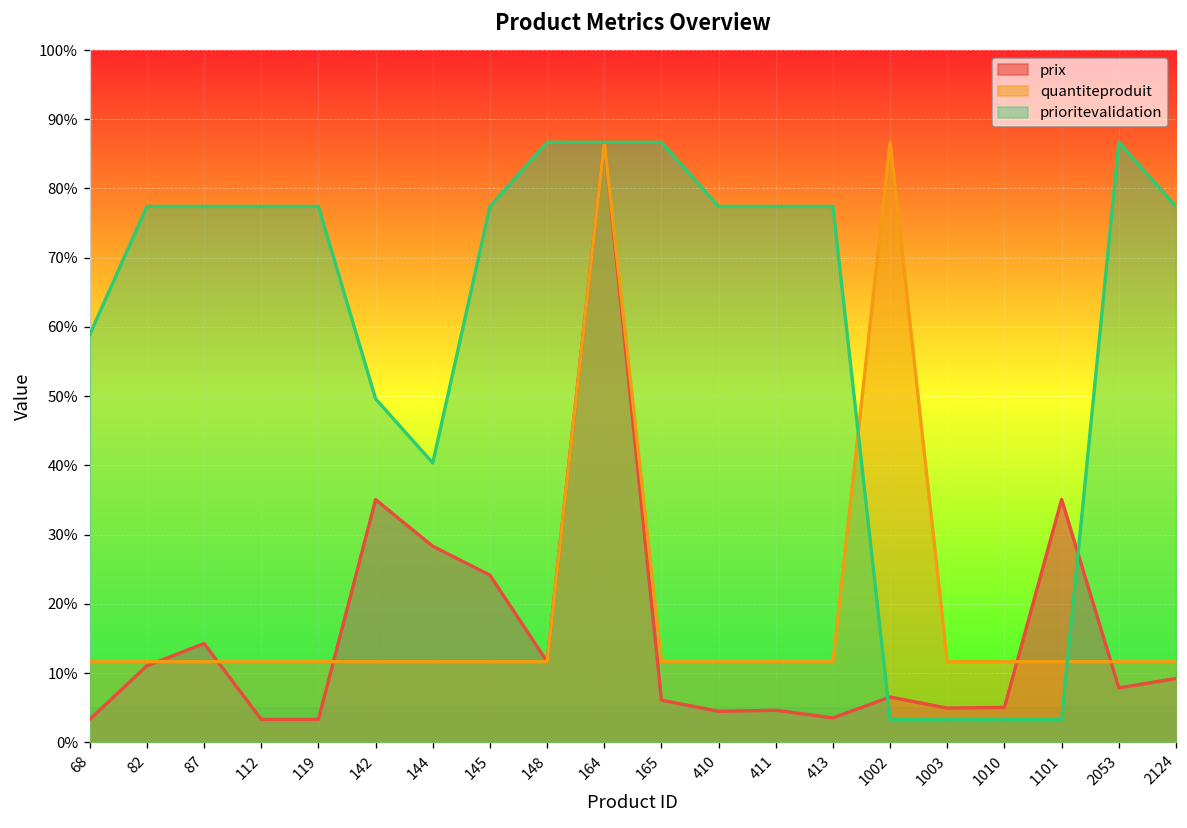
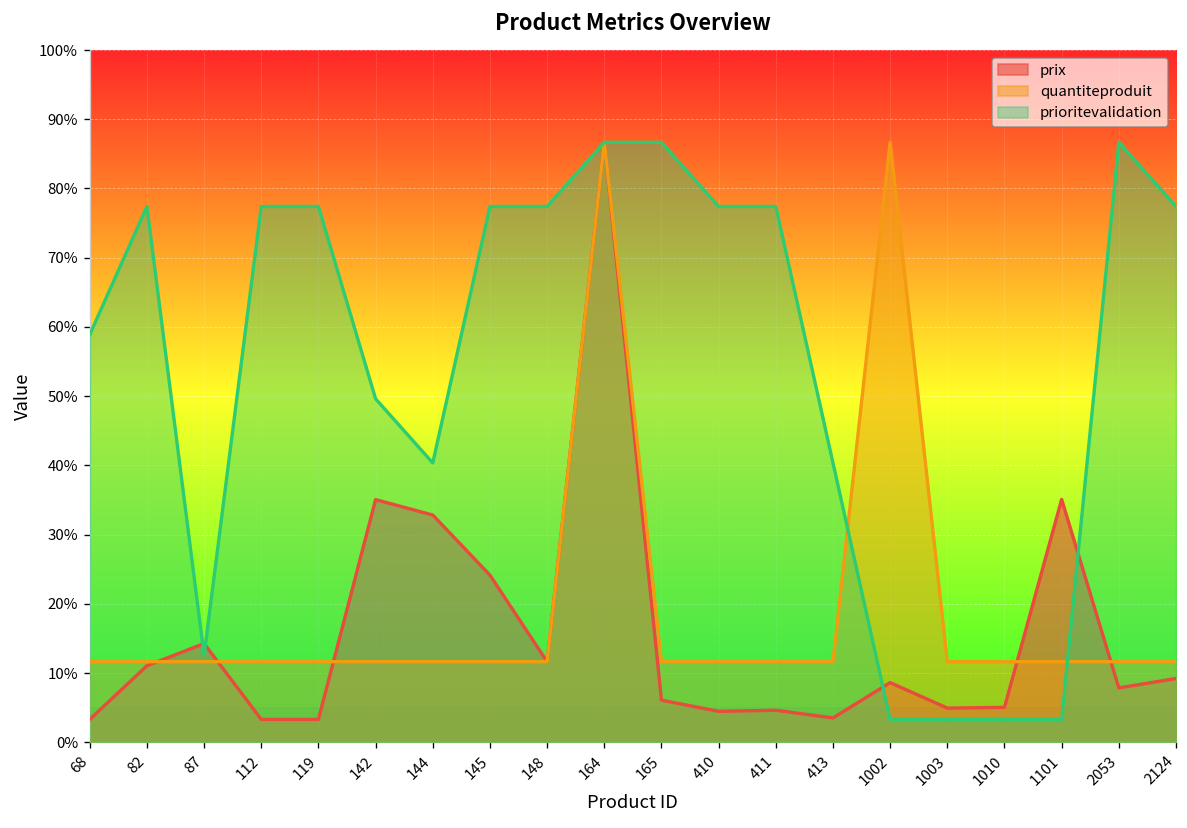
  {
    "prix": {
      "68": "3%",
      "82": "11%",
      "87": "14%",
      "112": "3%",
      "119": "3%",
      "142": "35%",
-     "144": "28%",
+     "144": "33%",
      "145": "24%",
      "165": "6%",
      "410": "4%",
      "411": "5%",
      "413": "4%",
-     "1002": "7%",
+     "1002": "9%",
      "1003": "5%",
      "1010": "5%",
      "1101": "35%",
      "2053": "8%",
      "2124": "9%"
    },
    "quantiteproduit": {
      "68": "12%",
      "82": "12%",
      "87": "12%",
      "112": "12%",
      "119": "12%",
      "142": "12%",
      "144": "12%",
      "145": "12%",
      "165": "12%",
      "410": "12%",
      "411": "12%",
      "413": "12%",
      "1002": "87%",
      "1003": "12%",
      "1010": "12%",
      "1101": "12%",
      "2053": "12%",
      "2124": "12%"
    },
    "prioritevalidation": {
      "68": "59%",
      "82": "77%",
-     "87": "77%",
+     "87": "13%",
      "112": "77%",
      "119": "77%",
      "142": "50%",
      "144": "40%",
      "145": "77%",
-     "148": "87%",
+     "148": "77%",
      "165": "87%",
      "410": "77%",
      "411": "77%",
-     "413": "77%",
+     "413": "40%",
      "1002": "3%",
      "1003": "3%",
      "1010": "3%",
      "1101": "3%",
      "2053": "87%",
      "2124": "77%"
    }
  }
